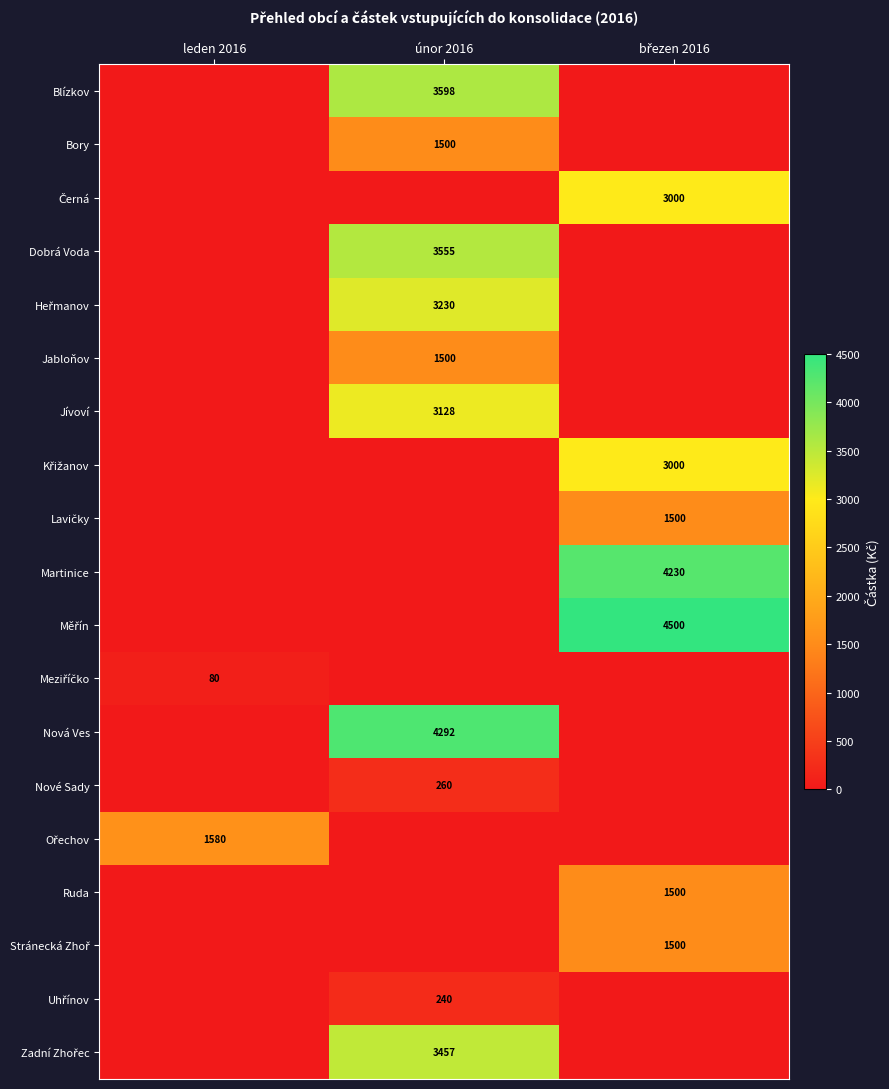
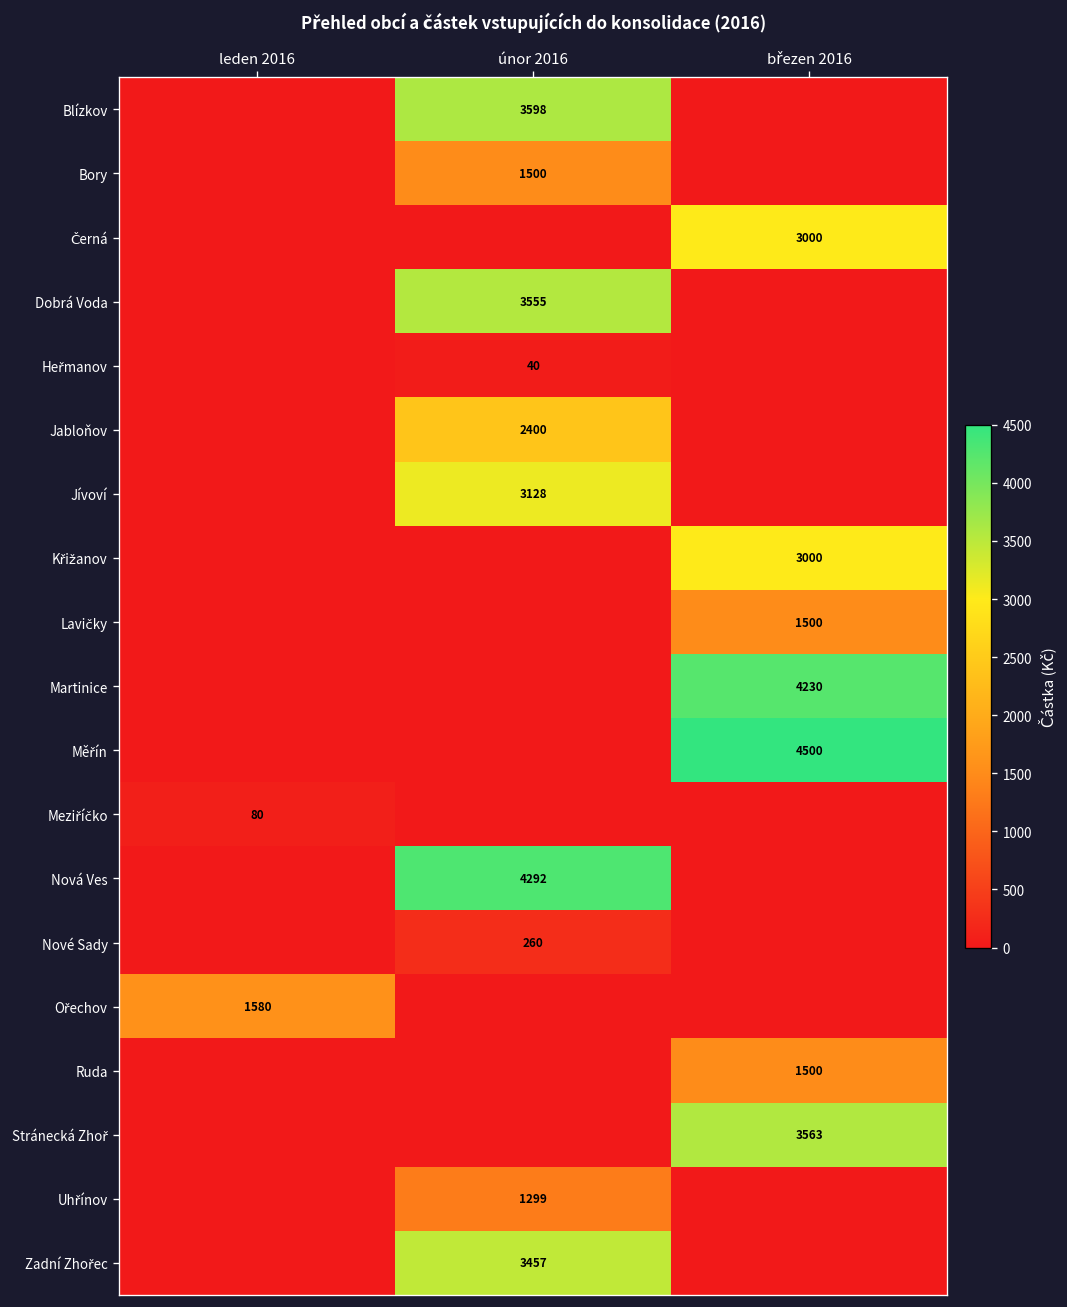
  {
    "Blízkov": {
      "únor 2016": 3598
    },
    "Bory": {
      "únor 2016": 1500
    },
    "Černá": {
      "březen 2016": 3000
    },
    "Dobrá Voda": {
      "únor 2016": 3555
    },
    "Heřmanov": {
-     "únor 2016": 3230
+     "únor 2016": 40
    },
    "Jabloňov": {
-     "únor 2016": 1500
+     "únor 2016": 2400
    },
    "Jívoví": {
      "únor 2016": 3128
    },
    "Křižanov": {
      "březen 2016": 3000
    },
    "Lavičky": {
      "březen 2016": 1500
    },
    "Martinice": {
      "březen 2016": 4230
    },
    "Měřín": {
      "březen 2016": 4500
    },
    "Meziříčko": {
      "leden 2016": 80
    },
    "Nová Ves": {
      "únor 2016": 4292
    },
    "Nové Sady": {
      "únor 2016": 260
    },
    "Ořechov": {
      "leden 2016": 1580
    },
    "Ruda": {
      "březen 2016": 1500
    },
    "Stránecká Zhoř": {
-     "březen 2016": 1500
+     "březen 2016": 3563
    },
    "Uhřínov": {
-     "únor 2016": 240
+     "únor 2016": 1299
    },
    "Zadní Zhořec": {
      "únor 2016": 3457
    }
  }
